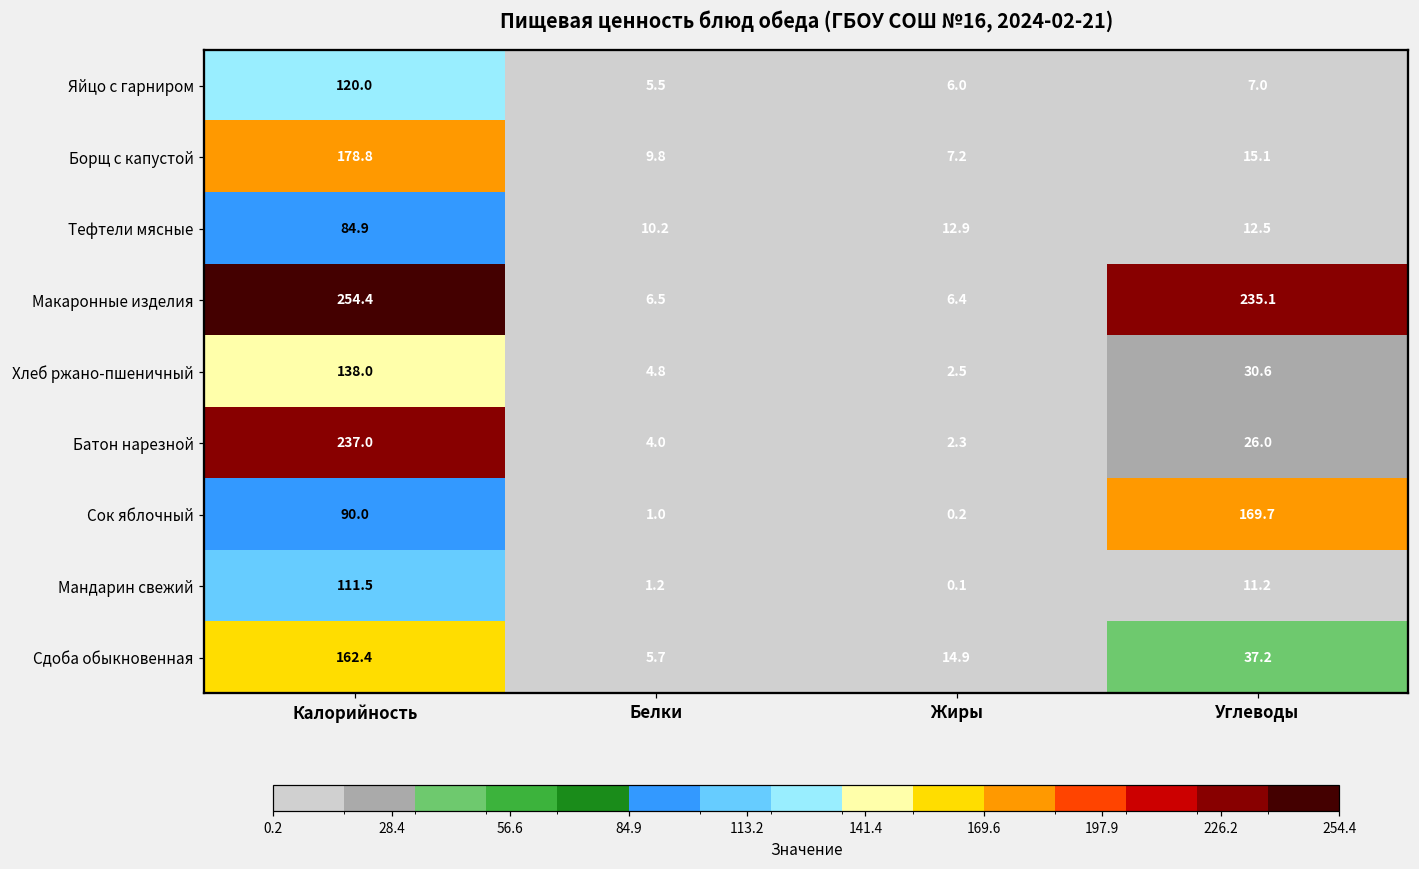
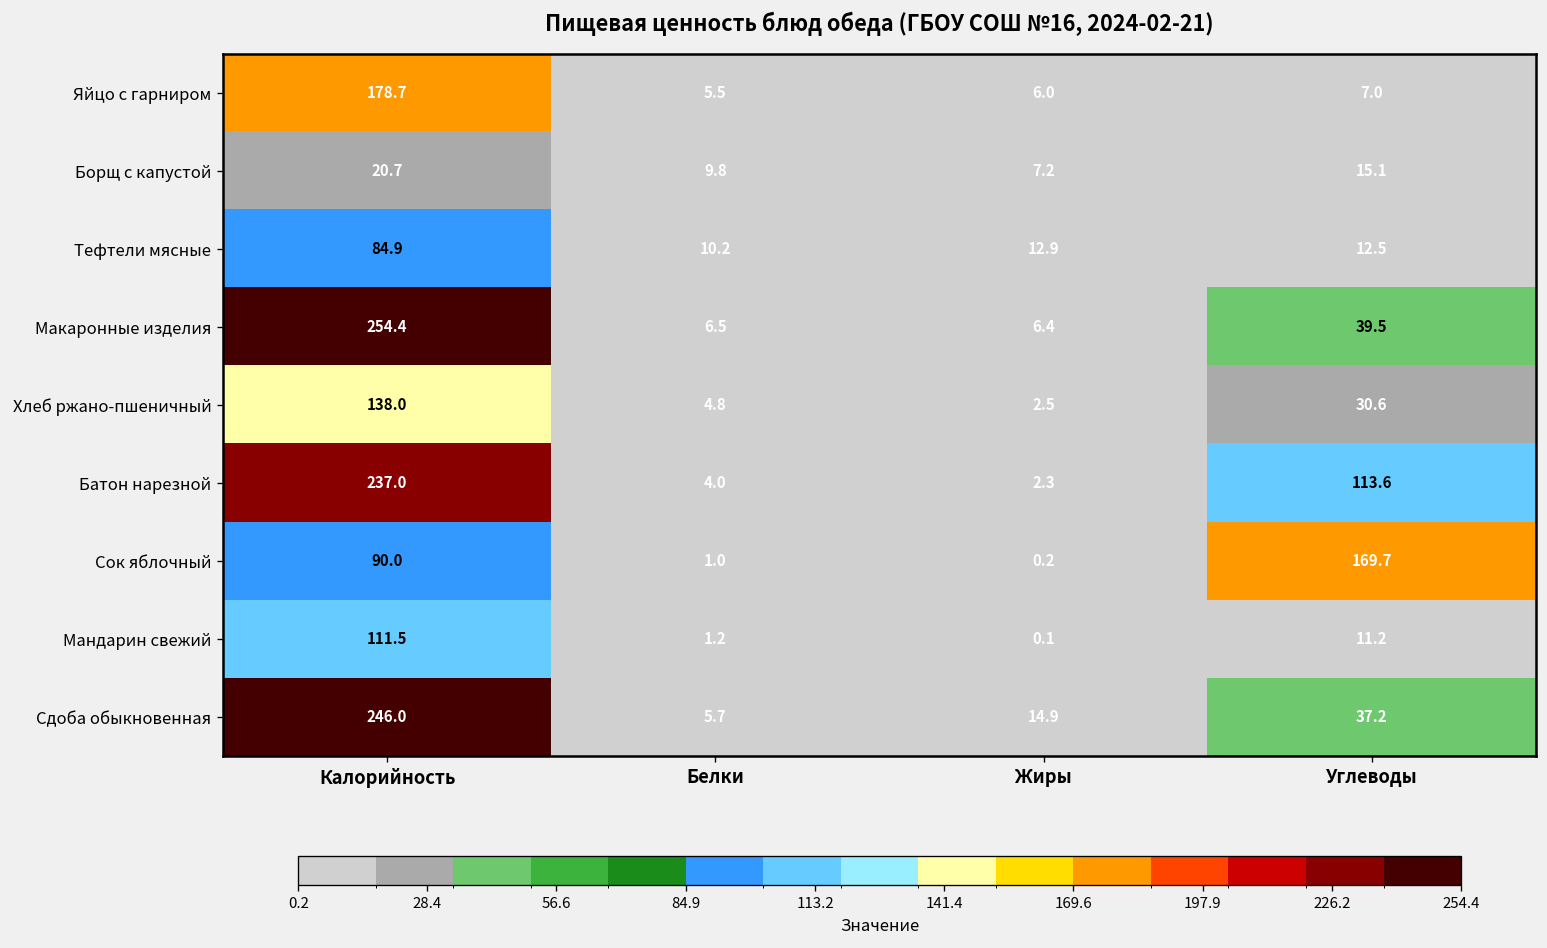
  {
    "Яйцо с гарниром": {
-     "Калорийность": 120.0
+     "Калорийность": 178.7
    },
    "Борщ с капустой": {
-     "Калорийность": 178.8
+     "Калорийность": 20.7
    },
    "Тефтели мясные": {
      "Калорийность": 84.9
    },
    "Макаронные изделия": {
      "Калорийность": 254.4,
-     "Углеводы": 235.1
+     "Углеводы": 39.5
    },
    "Хлеб ржано-пшеничный": {
      "Калорийность": 138.0,
      "Углеводы": 30.6
    },
    "Батон нарезной": {
      "Калорийность": 237.0,
-     "Углеводы": 26.0
+     "Углеводы": 113.6
    },
    "Сок яблочный": {
      "Калорийность": 90.0,
      "Углеводы": 169.7
    },
    "Мандарин свежий": {
      "Калорийность": 111.5
    },
    "Сдоба обыкновенная": {
-     "Калорийность": 162.4,
+     "Калорийность": 246.0,
      "Углеводы": 37.2
    }
  }
